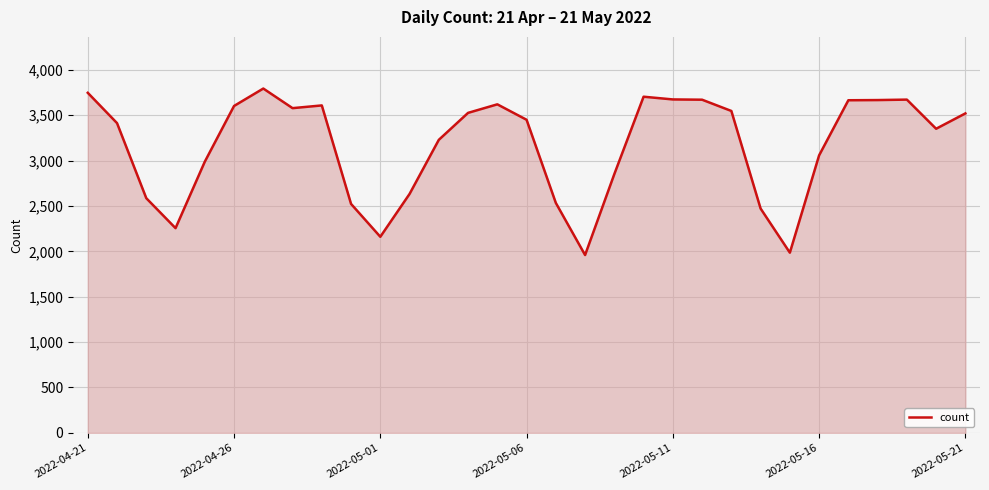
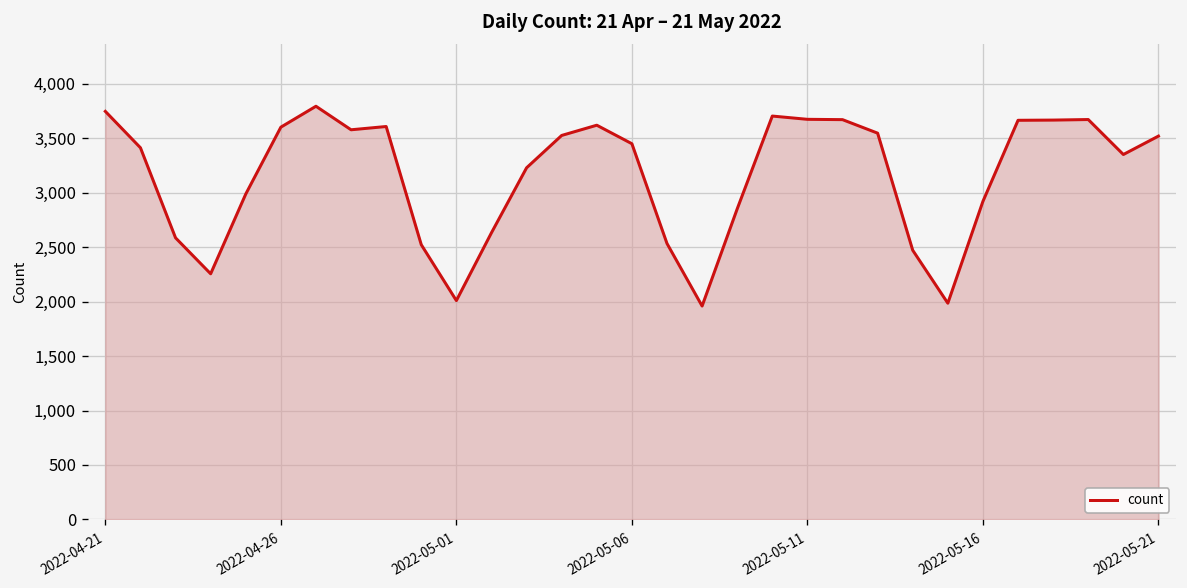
  {
    "2022-04-21": "3,700",
    "2022-04-26": "3,600",
-   "2022-05-01": "2,200",
+   "2022-05-01": "2,000",
    "2022-05-06": "3,400",
    "2022-05-11": "3,700",
-   "2022-05-16": "3,100",
+   "2022-05-16": "2,900",
    "2022-05-21": "3,500"
  }
